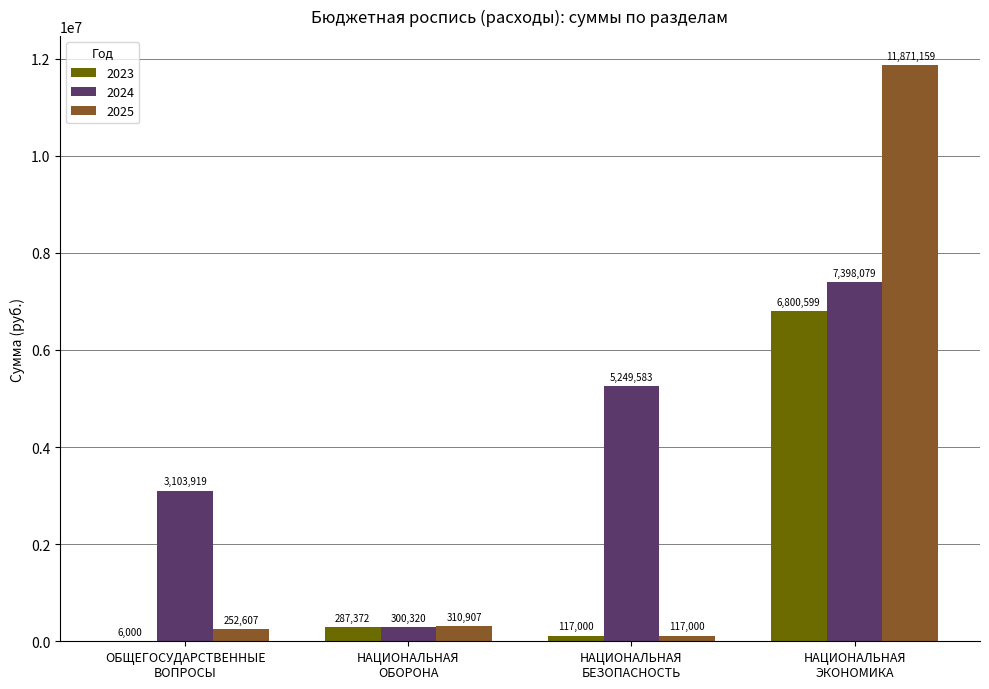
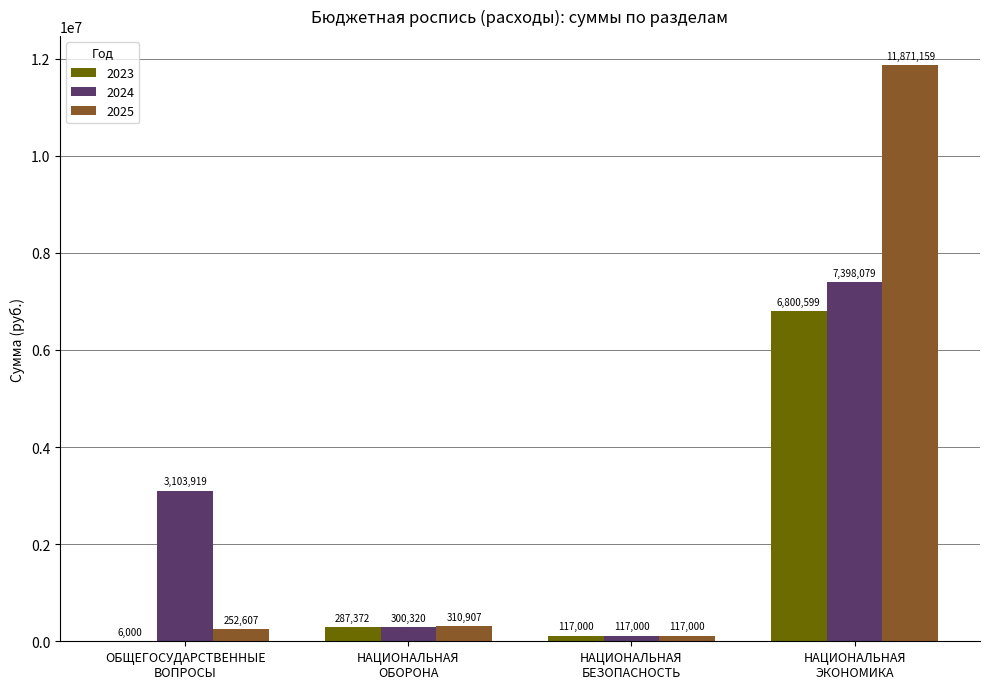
  {
    "2024": {
      "ОБЩЕГОСУДАРСТВЕННЫЕ ВОПРОСЫ": "3,103,919",
      "НАЦИОНАЛЬНАЯ ОБОРОНА": "300,320",
-     "НАЦИОНАЛЬНАЯ БЕЗОПАСНОСТЬ": "5,249,583",
+     "НАЦИОНАЛЬНАЯ БЕЗОПАСНОСТЬ": "117,000",
      "НАЦИОНАЛЬНАЯ ЭКОНОМИКА": "7,398,079"
    }
  }
